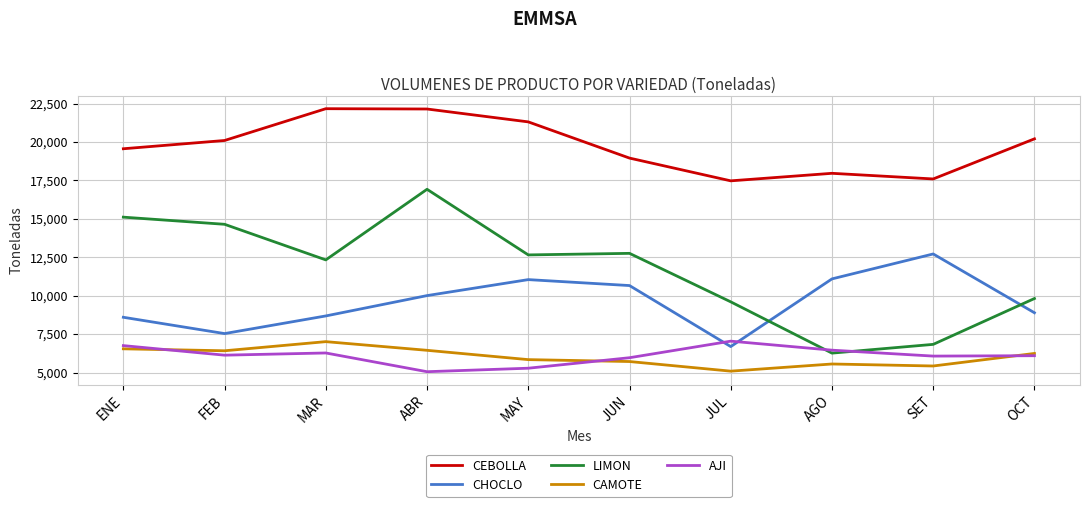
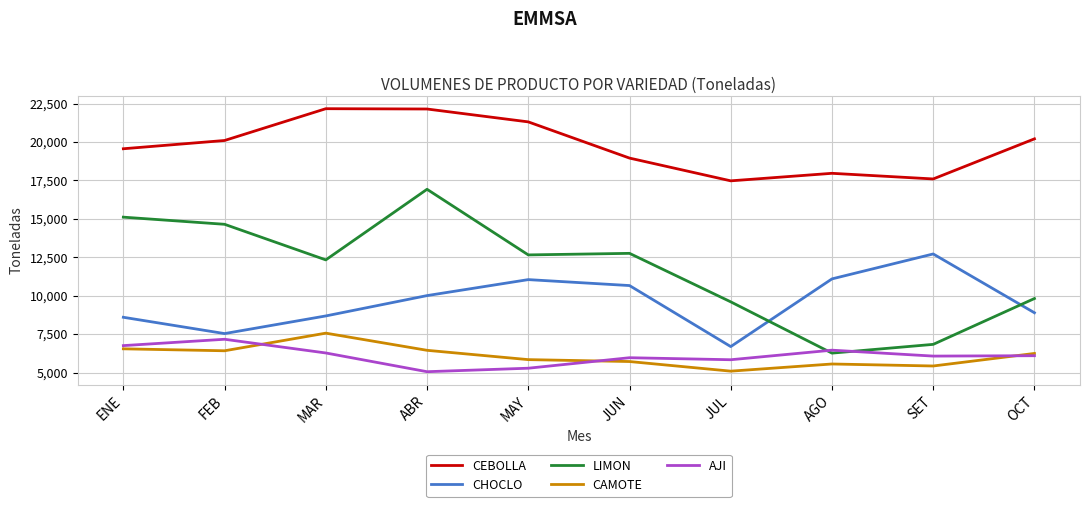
  {
    "CEBOLLA": {
      "ENE": "19,600",
      "FEB": "20,100",
      "MAR": "22,200",
      "ABR": "22,200",
      "MAY": "21,300",
      "JUN": "19,000",
      "JUL": "17,500",
      "AGO": "18,000",
      "SET": "17,600",
      "OCT": "20,200"
    },
    "CHOCLO": {
      "ENE": "8,600",
      "FEB": "7,500",
      "MAR": "8,700",
      "ABR": "10,000",
      "MAY": "11,000",
      "JUN": "10,700",
      "JUL": "6,700",
      "AGO": "11,100",
      "SET": "12,700",
      "OCT": "8,900"
    },
    "LIMON": {
      "ENE": "15,100",
      "FEB": "14,600",
      "MAR": "12,300",
      "ABR": "16,900",
      "MAY": "12,700",
      "JUN": "12,800",
      "JUL": "9,600",
      "AGO": "6,300",
      "SET": "6,800",
      "OCT": "9,800"
    },
    "CAMOTE": {
      "ENE": "6,500",
      "FEB": "6,400",
-     "MAR": "7,000",
+     "MAR": "7,600",
      "ABR": "6,400",
      "MAY": "5,800",
      "JUN": "5,700",
      "JUL": "5,100",
      "AGO": "5,600",
      "SET": "5,400"
    },
    "AJI": {
      "ENE": "6,800",
-     "FEB": "6,100",
+     "FEB": "7,200",
      "MAR": "6,300",
      "ABR": "5,100",
      "MAY": "5,300",
      "JUN": "6,000",
-     "JUL": "7,000",
+     "JUL": "5,800",
      "AGO": "6,500",
      "SET": "6,100"
    }
  }
